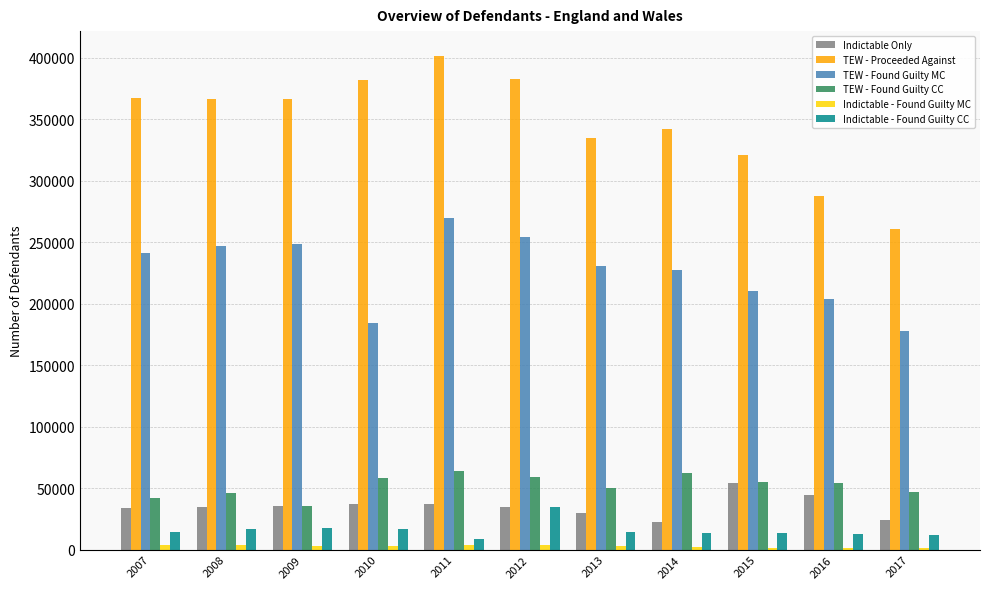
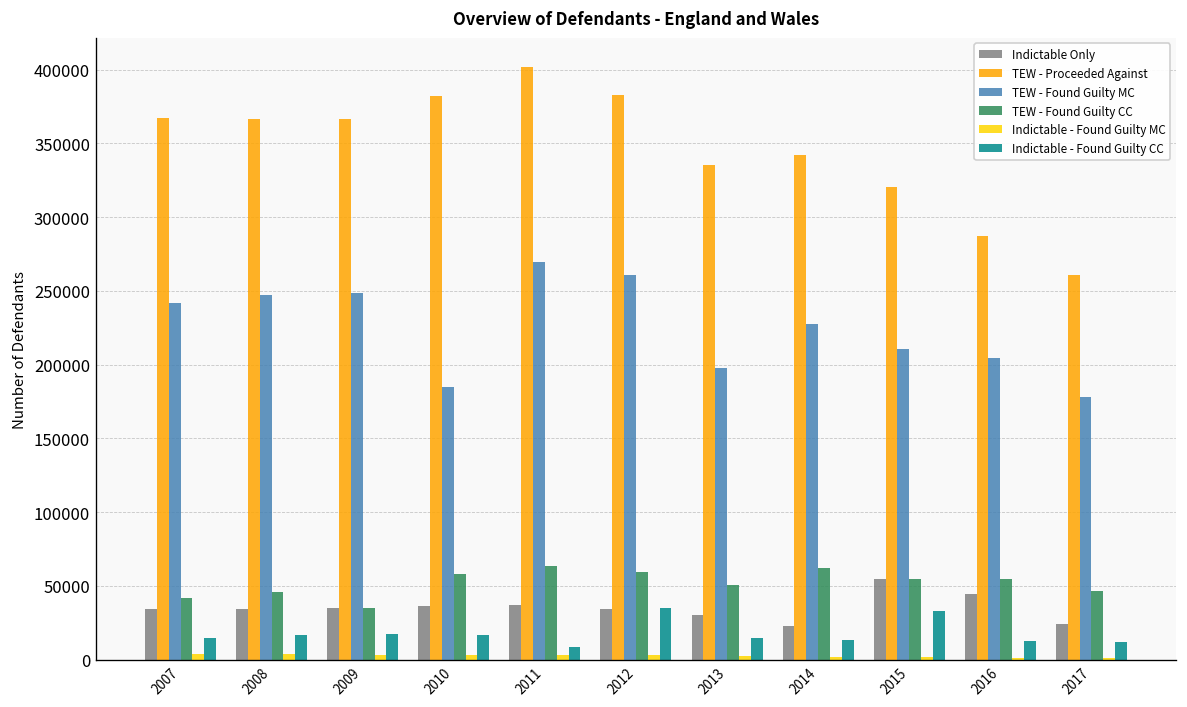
  {
    "Indictable Only": {
      "2007": 34000,
      "2008": 34000,
      "2009": 35000,
      "2010": 37000,
      "2011": 37000,
      "2012": 34000,
      "2013": 30000,
      "2014": 23000,
      "2015": 55000,
      "2016": 45000,
      "2017": 24000
    },
    "TEW - Found Guilty MC": {
      "2007": 242000,
      "2008": 247000,
      "2009": 249000,
      "2010": 185000,
      "2011": 270000,
-     "2012": 254000,
-     "2013": 231000,
+     "2012": 261000,
+     "2013": 198000,
      "2014": 228000,
      "2015": 210000,
      "2016": 204000,
      "2017": 178000
    },
    "TEW - Found Guilty CC": {
      "2007": 42000,
      "2008": 46000,
      "2009": 35000,
      "2010": 58000,
      "2011": 64000,
      "2012": 59000,
      "2013": 50000,
      "2014": 62000,
      "2015": 55000,
      "2016": 54000,
      "2017": 47000
    },
    "Indictable - Found Guilty CC": {
      "2007": 14000,
      "2008": 17000,
      "2009": 17000,
      "2010": 17000,
      "2011": 9000,
      "2012": 35000,
      "2013": 14000,
      "2014": 14000,
-     "2015": 13000,
+     "2015": 33000,
      "2016": 13000,
      "2017": 12000
    }
  }
